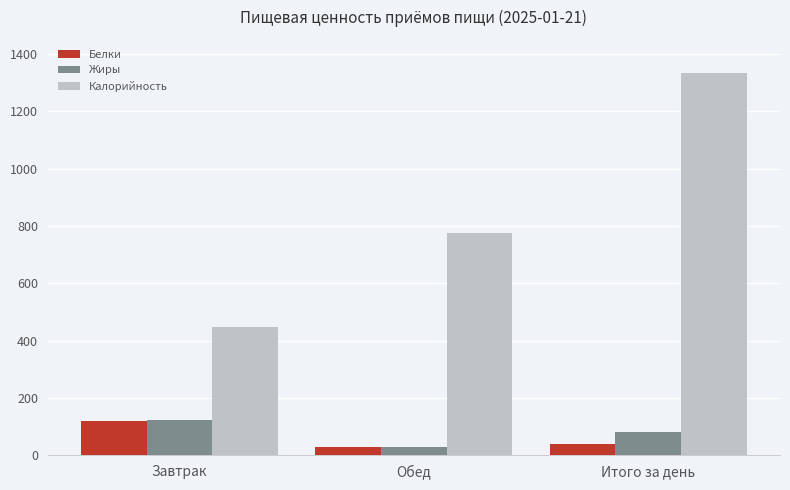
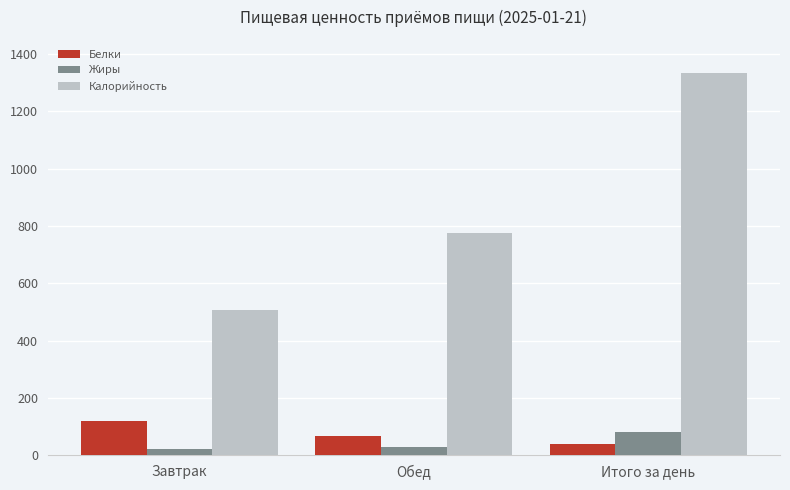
  {
    "Белки": {
      "Завтрак": 120,
-     "Обед": 30,
+     "Обед": 70,
      "Итого за день": 40
    },
    "Жиры": {
-     "Завтрак": 120,
+     "Завтрак": 20,
      "Обед": 30,
      "Итого за день": 80
    },
    "Калорийность": {
-     "Завтрак": 450,
+     "Завтрак": 510,
      "Обед": 780,
      "Итого за день": 1330
    }
  }
